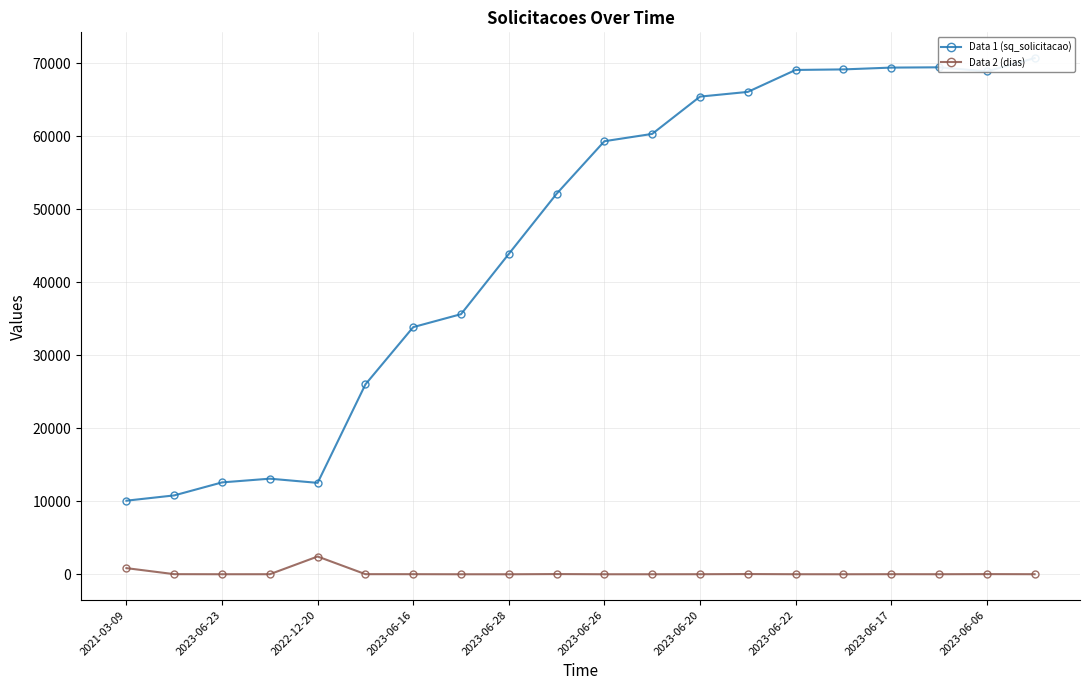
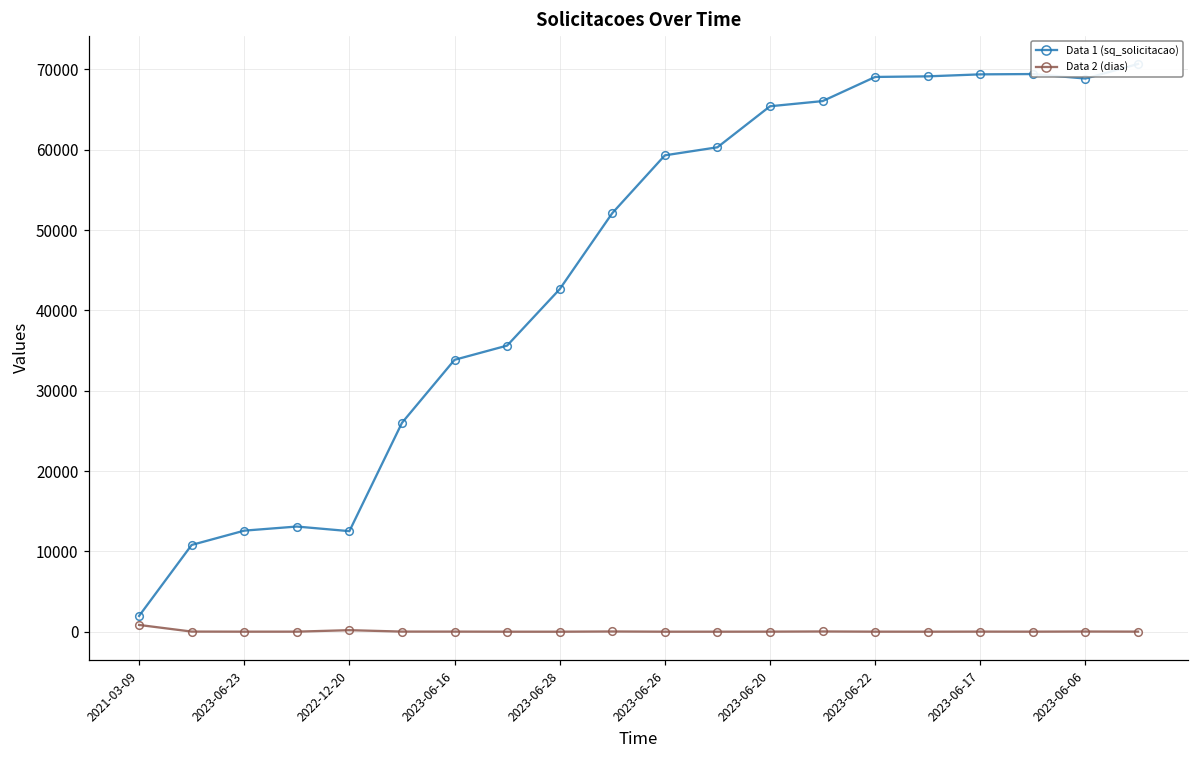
  {
    "Data 1 (sq_solicitacao)": {
-     "2021-03-09": 10000,
+     "2021-03-09": 2000,
      "2023-06-23": 13000,
      "2022-12-20": 13000,
      "2023-06-16": 34000,
-     "2023-06-28": 44000,
+     "2023-06-28": 43000,
      "2023-06-20": 65000,
      "2023-06-17": 69000
    },
    "Data 2 (dias)": {
      "2021-03-09": 1000,
      "2023-06-23": 0,
-     "2022-12-20": 2000,
+     "2022-12-20": 0,
      "2023-06-16": 0,
      "2023-06-28": 0,
      "2023-06-20": 0,
      "2023-06-17": 0,
      "2023-06-06": 0
    }
  }
